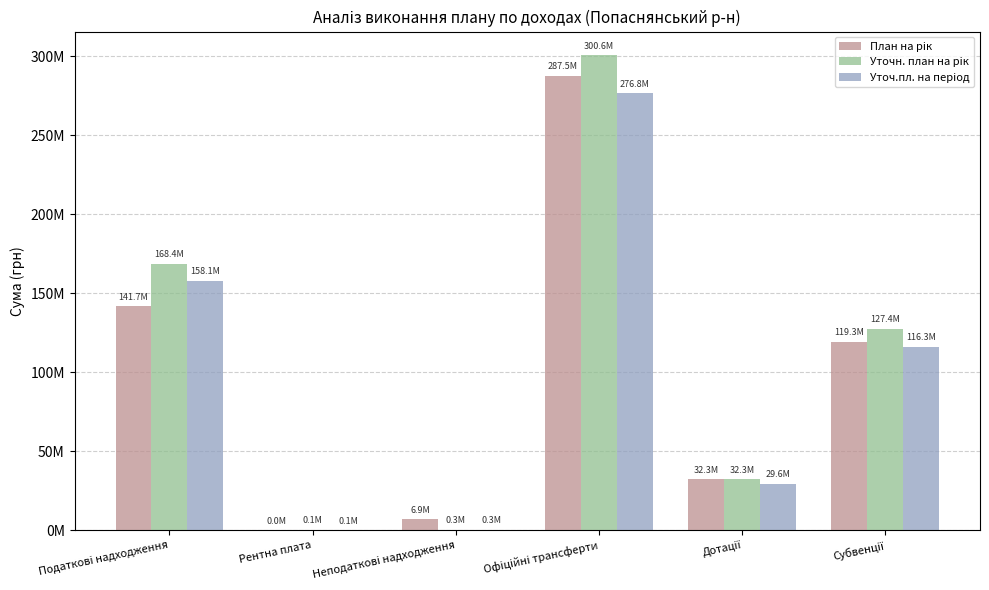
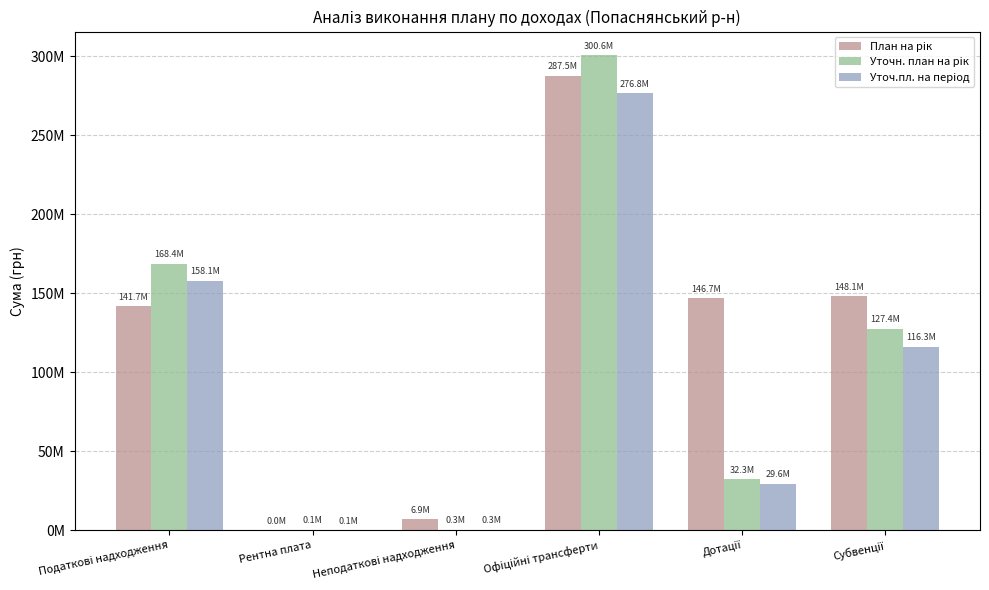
  {
    "План на рік": {
      "Податкові надходження": "141.7M",
      "Рентна плата": "0.0M",
      "Неподаткові надходження": "6.9M",
      "Офіційні трансферти": "287.5M",
-     "Дотації": "32.3M",
-     "Субвенції": "119.3M"
+     "Дотації": "146.7M",
+     "Субвенції": "148.1M"
    }
  }
